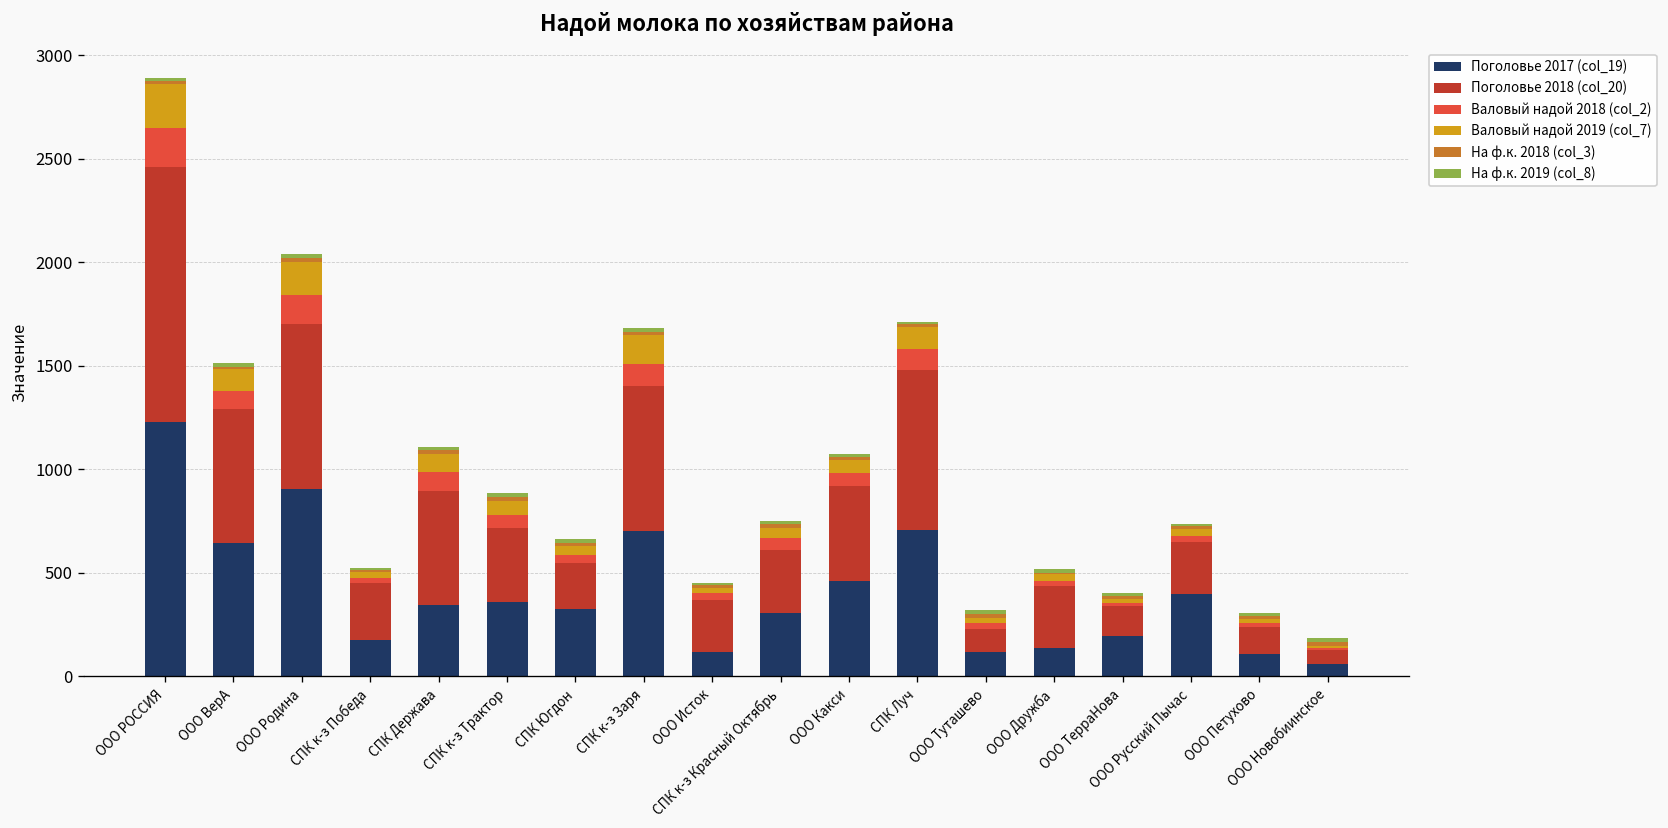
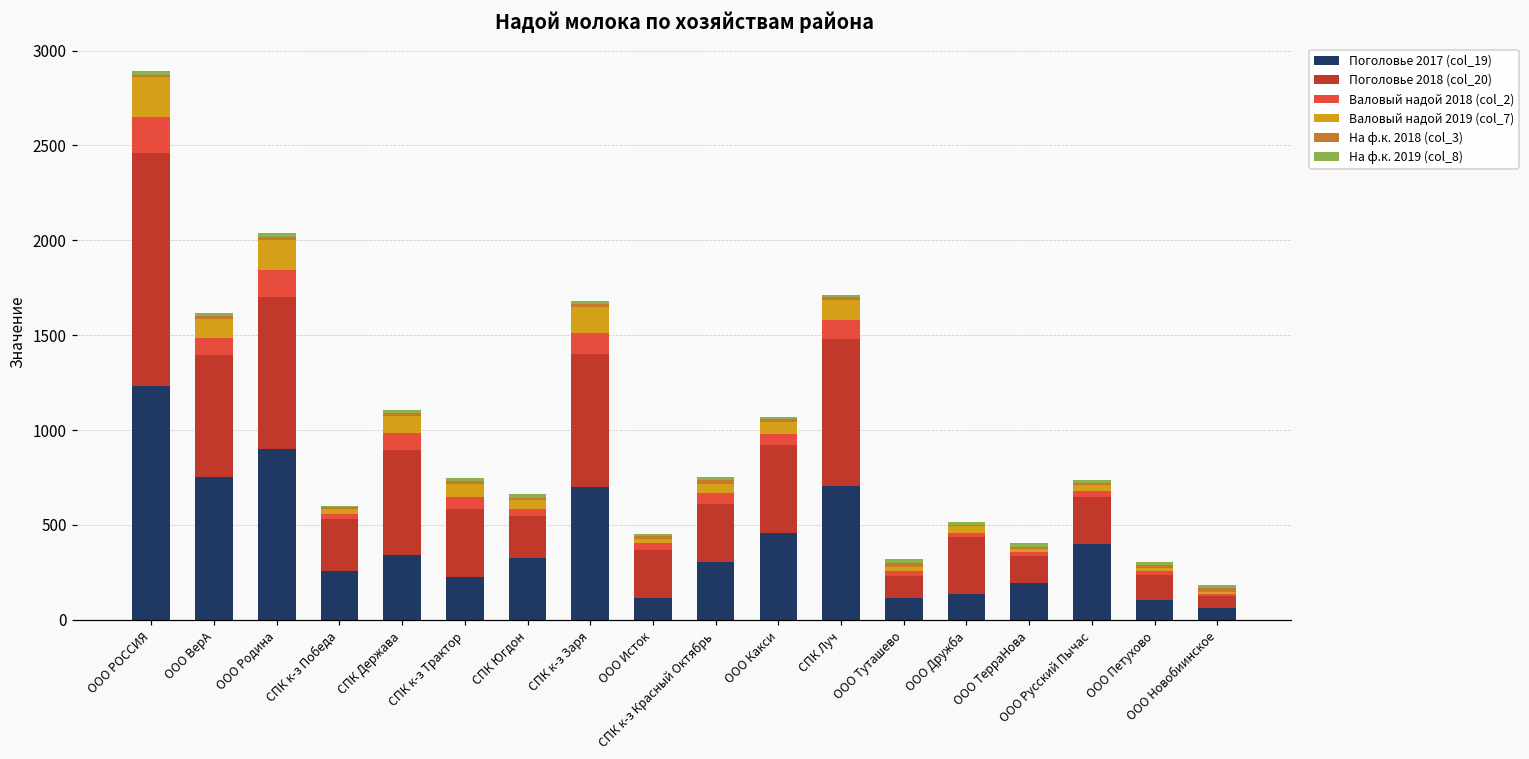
  {
    "Поголовье 2017 (col_19)": {
      "ООО РОССИЯ": 1230,
-     "ООО ВерА": 650,
+     "ООО ВерА": 750,
      "ООО Родина": 900,
-     "СПК к-з Победа": 170,
+     "СПК к-з Победа": 260,
      "СПК Держава": 340,
-     "СПК к-з Трактор": 360,
+     "СПК к-з Трактор": 230,
      "СПК Югдон": 320,
      "СПК к-з Заря": 700,
      "ООО Исток": 120,
      "СПК к-з Красный Октябрь": 310,
      "ООО Какси": 460,
      "СПК Луч": 700,
      "ООО Туташево": 120,
      "ООО Дружба": 130,
      "ООО ТерраНова": 190,
      "ООО Русский Пычас": 400,
      "ООО Петухово": 110,
      "ООО Новобиинское": 60
    },
    "На ф.к. 2019 (col_8)": {
      "ООО РОССИЯ": 20,
      "ООО ВерА": 20,
      "ООО Родина": 20,
      "СПК Держава": 20,
      "СПК к-з Трактор": 20,
      "СПК Югдон": 20,
      "СПК к-з Заря": 20,
      "СПК к-з Красный Октябрь": 20,
      "ООО Туташево": 20,
      "ООО Дружба": 20,
      "ООО ТерраНова": 20,
      "ООО Новобиинское": 20
    }
  }
